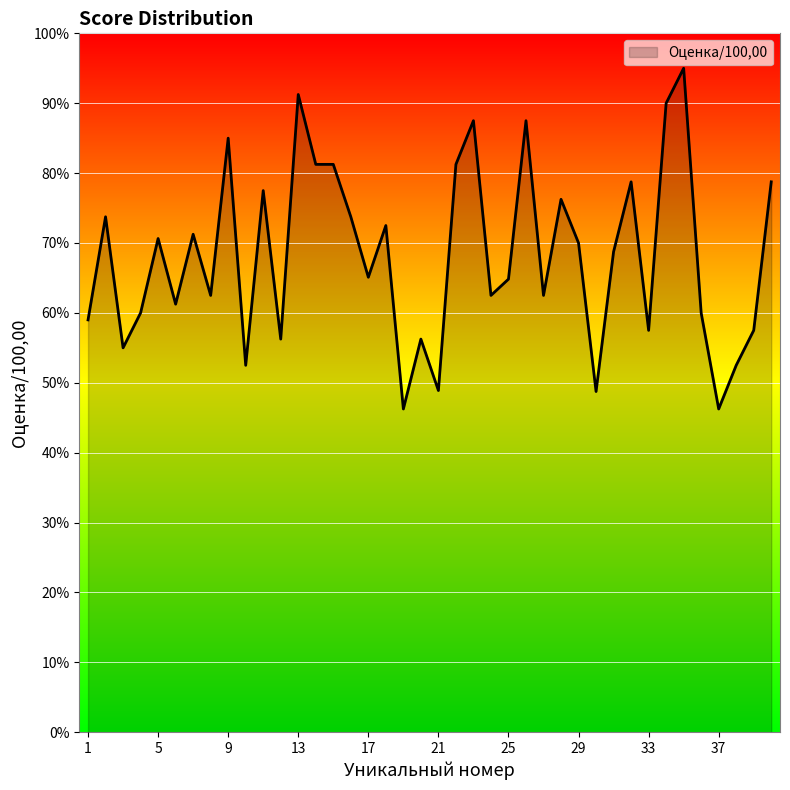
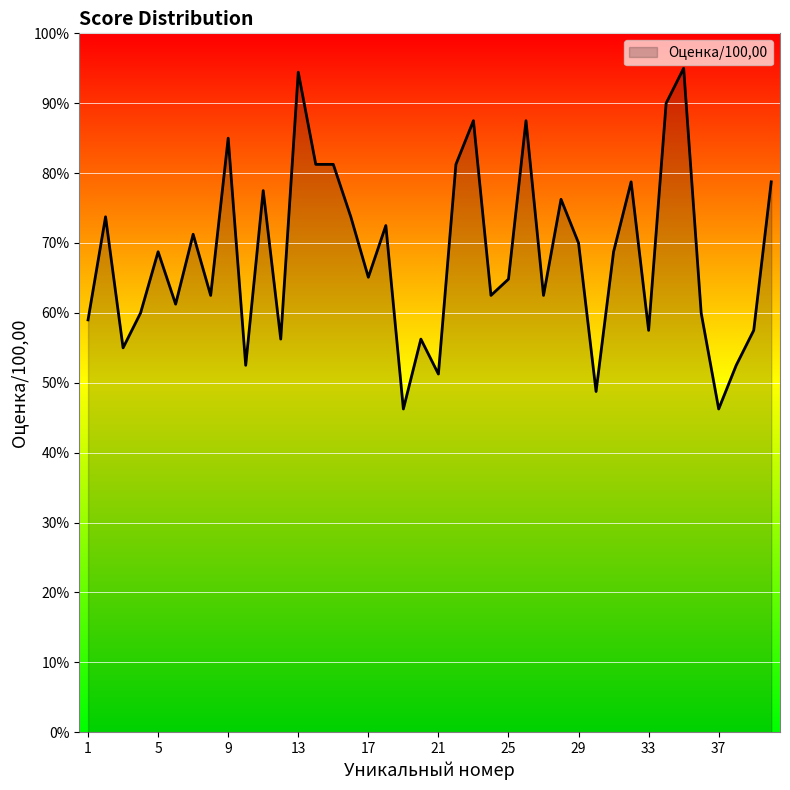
  {
    "1": "59%",
-   "5": "71%",
+   "5": "69%",
    "9": "85%",
-   "13": "91%",
+   "13": "94%",
    "17": "65%",
-   "21": "49%",
+   "21": "51%",
    "25": "65%",
    "29": "70%",
    "33": "58%",
    "37": "46%"
  }
